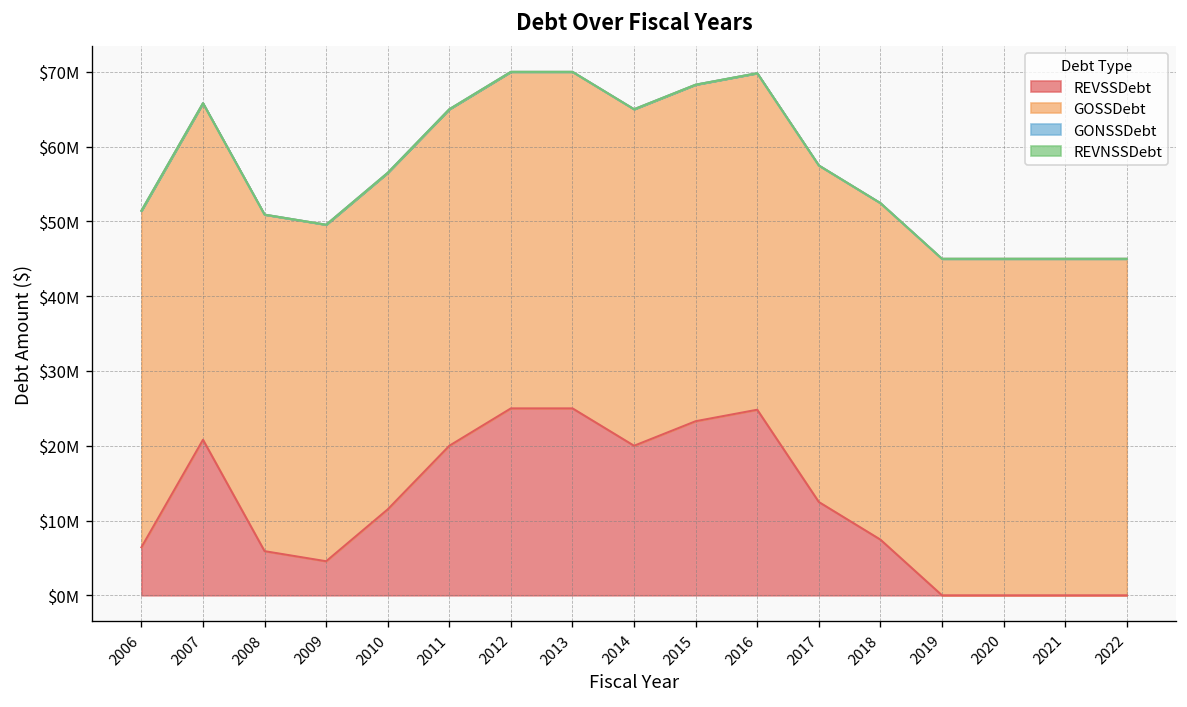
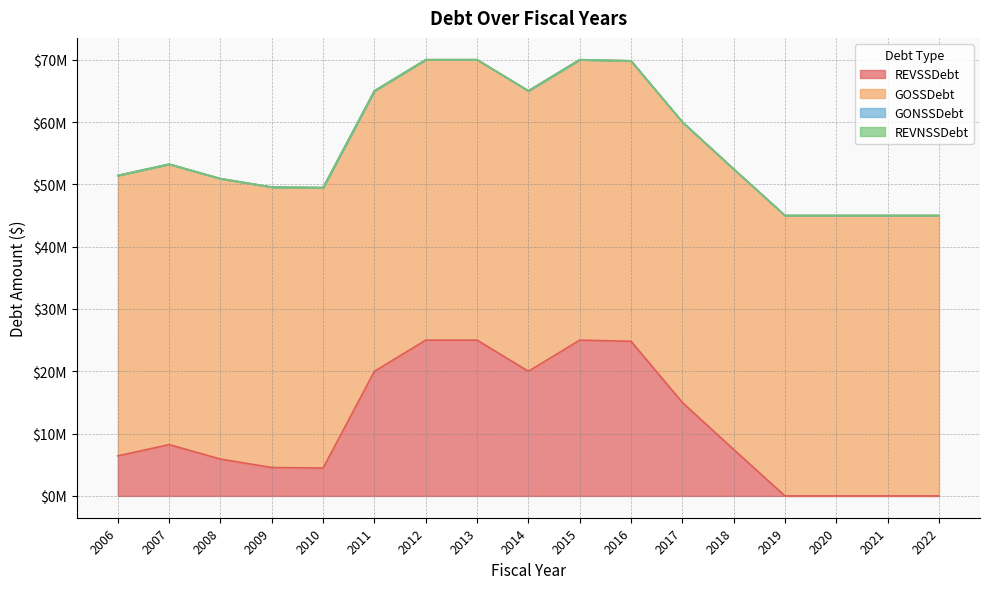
  {
    "REVSSDebt": {
      "2006": "$6000000",
-     "2007": "$21000000",
+     "2007": "$8000000",
      "2008": "$6000000",
      "2009": "$5000000",
-     "2010": "$12000000",
+     "2010": "$4000000",
      "2011": "$20000000",
      "2012": "$25000000",
      "2013": "$25000000",
      "2014": "$20000000",
-     "2015": "$23000000",
+     "2015": "$25000000",
      "2016": "$25000000",
-     "2017": "$12000000",
+     "2017": "$15000000",
      "2018": "$7000000",
      "2019": "$0",
      "2020": "$0",
      "2021": "$0",
      "2022": "$0"
    }
  }
